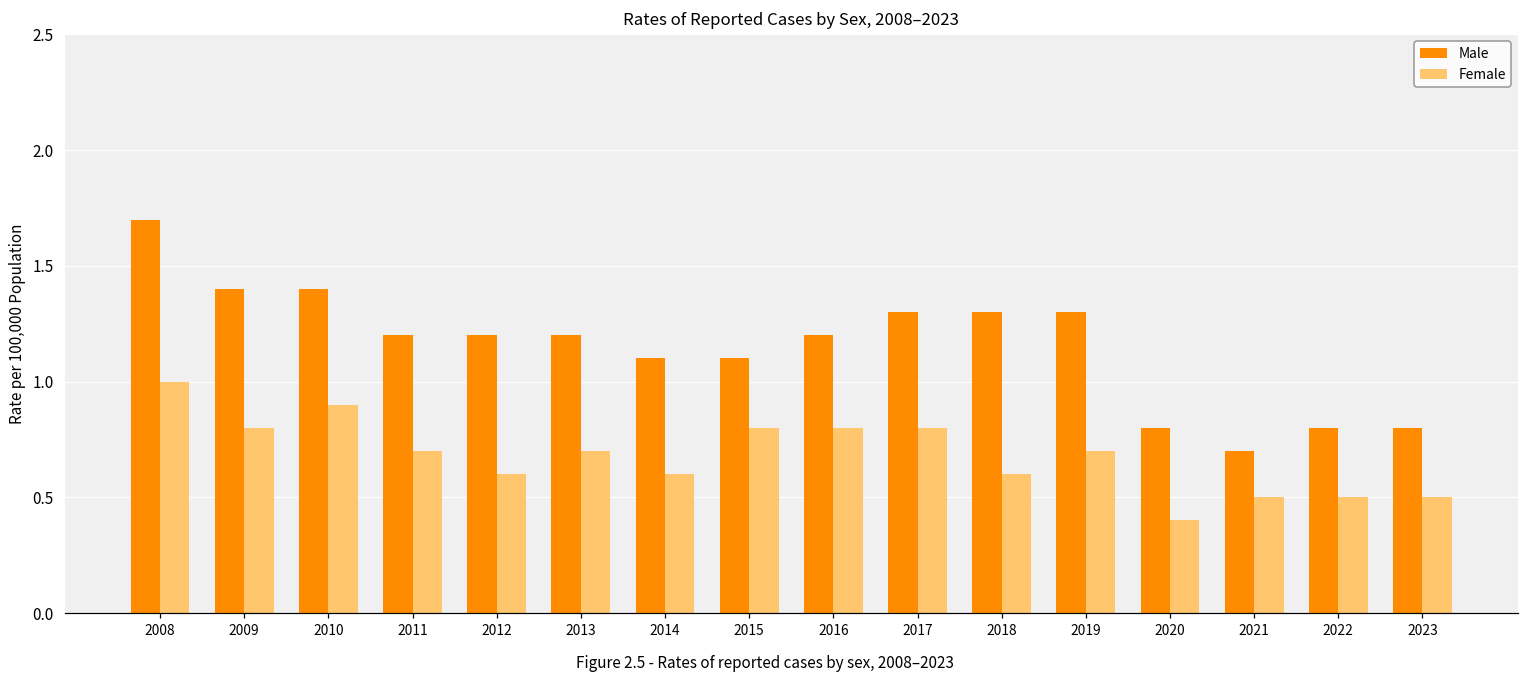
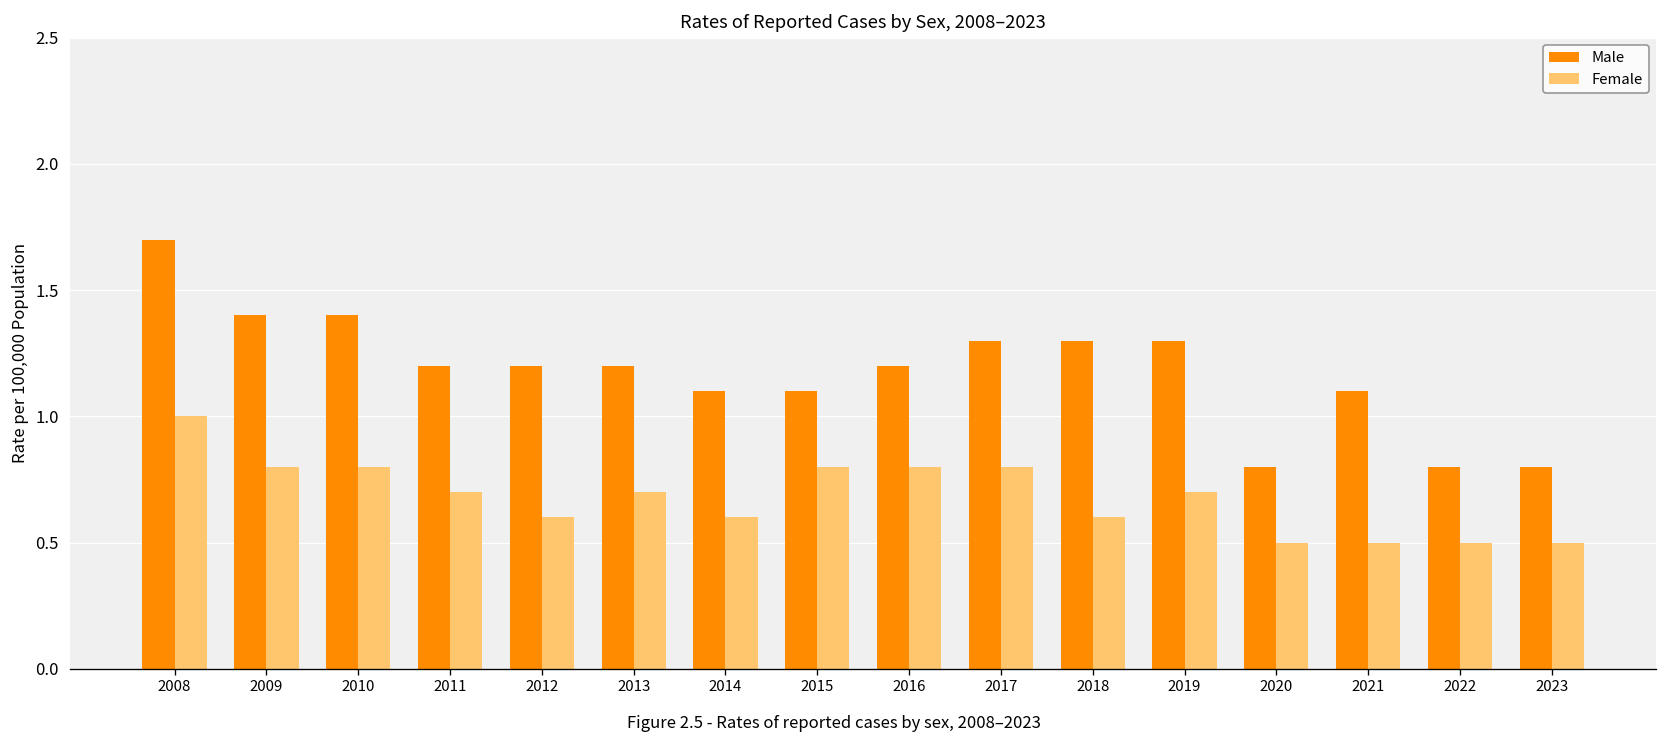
  {
    "Male": {
      "2008": 1.7,
      "2009": 1.4,
      "2010": 1.4,
      "2011": 1.2,
      "2012": 1.2,
      "2013": 1.2,
      "2014": 1.1,
      "2015": 1.1,
      "2016": 1.2,
      "2017": 1.3,
      "2018": 1.3,
      "2019": 1.3,
      "2020": 0.8,
-     "2021": 0.7,
+     "2021": 1.1,
      "2022": 0.8,
      "2023": 0.8
    },
    "Female": {
      "2008": 1.0,
      "2009": 0.8,
-     "2010": 0.9,
+     "2010": 0.8,
      "2011": 0.7,
      "2012": 0.6,
      "2013": 0.7,
      "2014": 0.6,
      "2015": 0.8,
      "2016": 0.8,
      "2017": 0.8,
      "2018": 0.6,
      "2019": 0.7,
-     "2020": 0.4,
+     "2020": 0.5,
      "2021": 0.5,
      "2022": 0.5,
      "2023": 0.5
    }
  }
